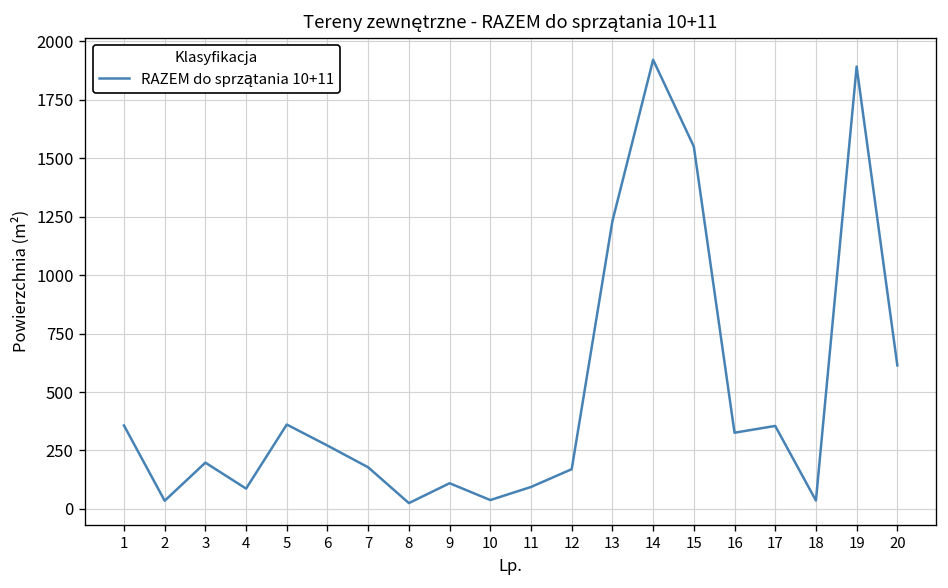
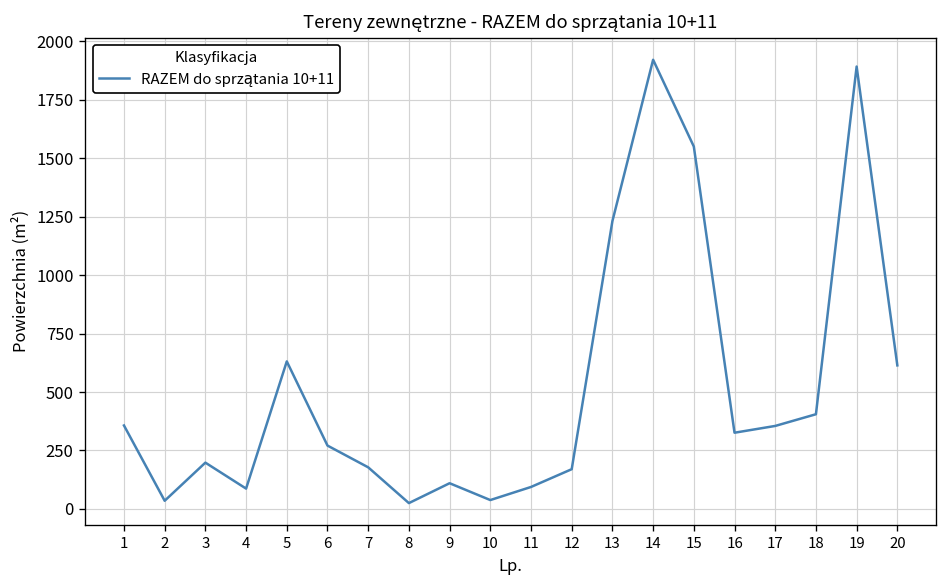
  {
    "1": 360,
    "2": 40,
    "3": 200,
    "4": 90,
-   "5": 360,
+   "5": 630,
    "6": 270,
    "7": 180,
    "8": 30,
    "9": 110,
    "10": 40,
    "11": 90,
    "12": 170,
    "13": 1230,
    "14": 1920,
    "15": 1550,
    "16": 330,
    "17": 360,
-   "18": 40,
+   "18": 410,
    "19": 1890,
    "20": 610
  }
